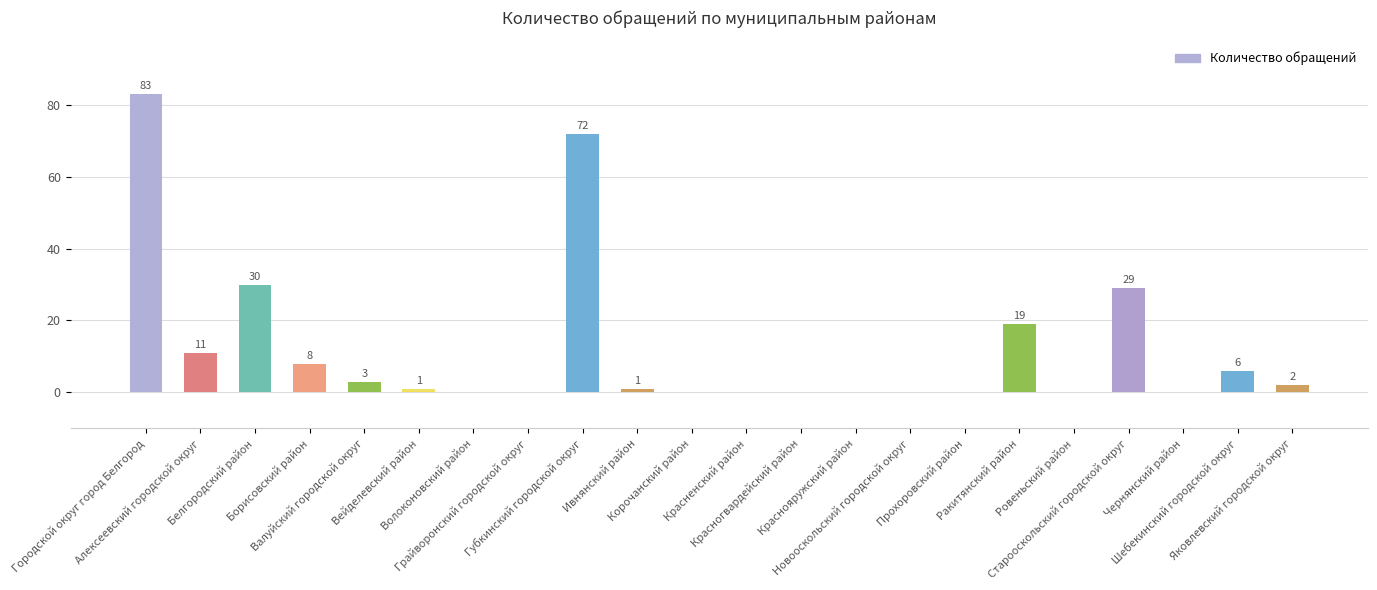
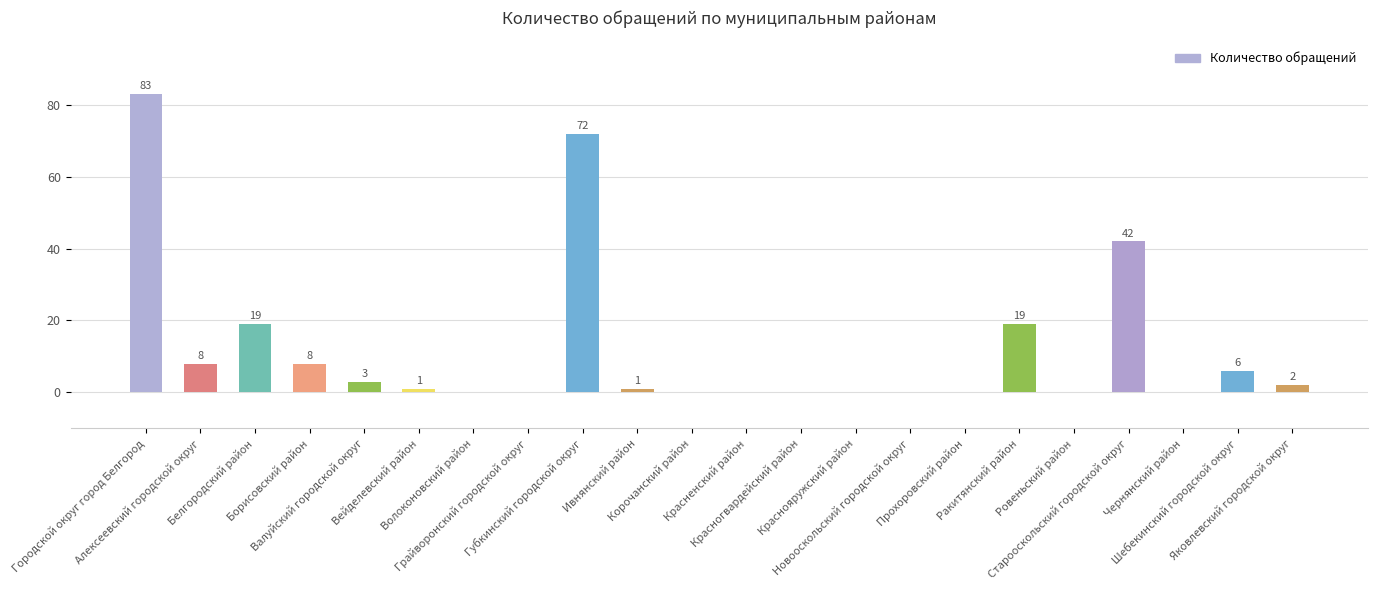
  {
    "Городской округ город Белгород": 83,
-   "Алексеевский городской округ": 11,
-   "Белгородский район": 30,
+   "Алексеевский городской округ": 8,
+   "Белгородский район": 19,
    "Борисовский район": 8,
    "Валуйский городской округ": 3,
    "Вейделевский район": 1,
    "Губкинский городской округ": 72,
    "Ивнянский район": 1,
    "Ракитянский район": 19,
-   "Старооскольский городской округ": 29,
+   "Старооскольский городской округ": 42,
    "Шебекинский городской округ": 6,
    "Яковлевский городской округ": 2
  }
